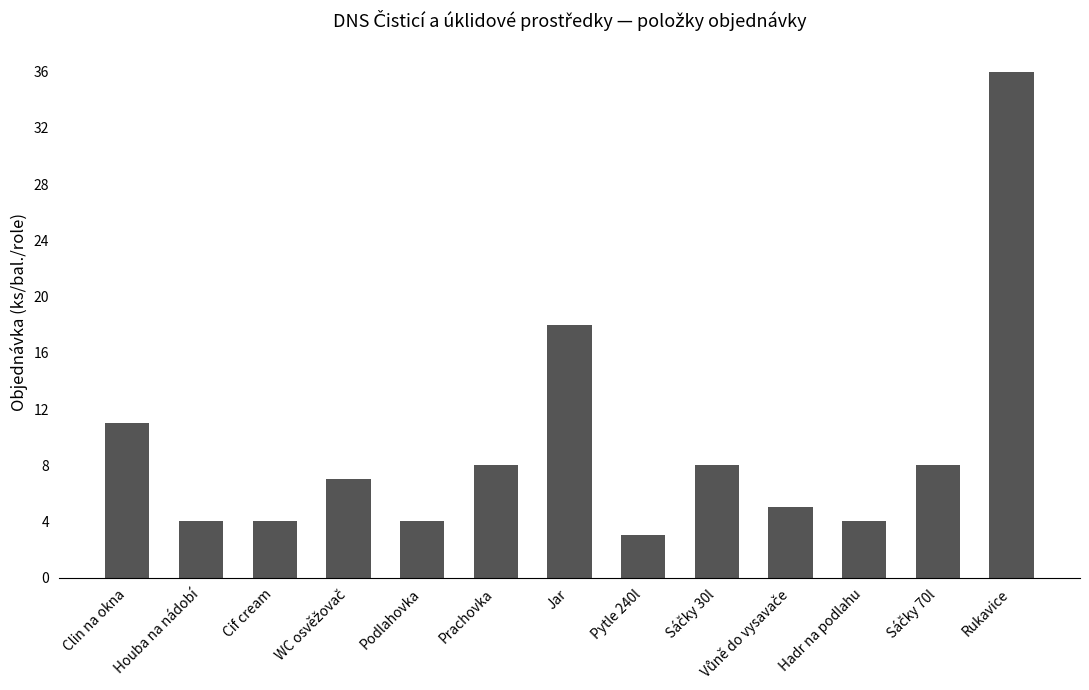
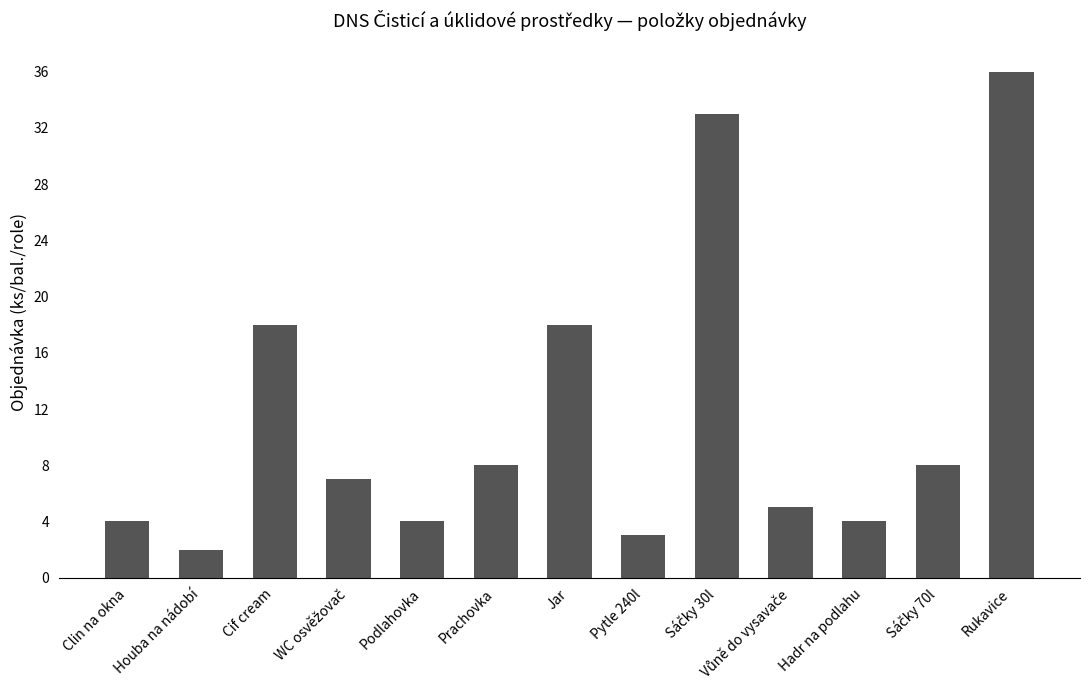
  {
-   "Clin na okna": 11,
-   "Houba na nádobí": 4,
-   "Cif cream": 4,
+   "Clin na okna": 4,
+   "Houba na nádobí": 2,
+   "Cif cream": 18,
    "WC osvěžovač": 7,
    "Podlahovka": 4,
    "Prachovka": 8,
    "Jar": 18,
    "Pytle 240l": 3,
-   "Sáčky 30l": 8,
+   "Sáčky 30l": 33,
    "Vůně do vysavače": 5,
    "Hadr na podlahu": 4,
    "Sáčky 70l": 8,
    "Rukavice": 36
  }
